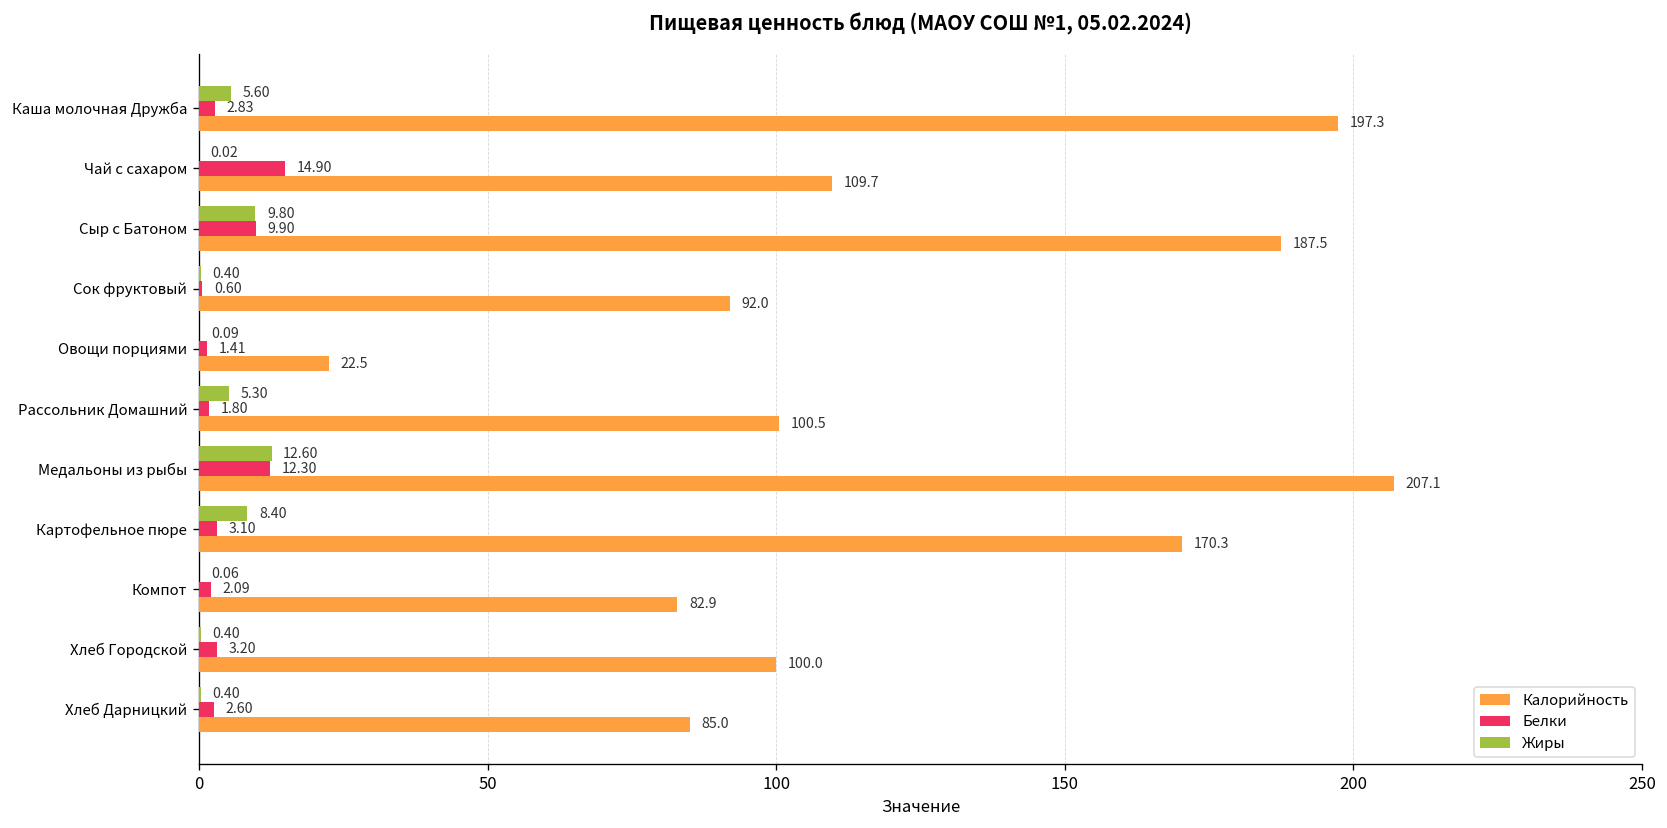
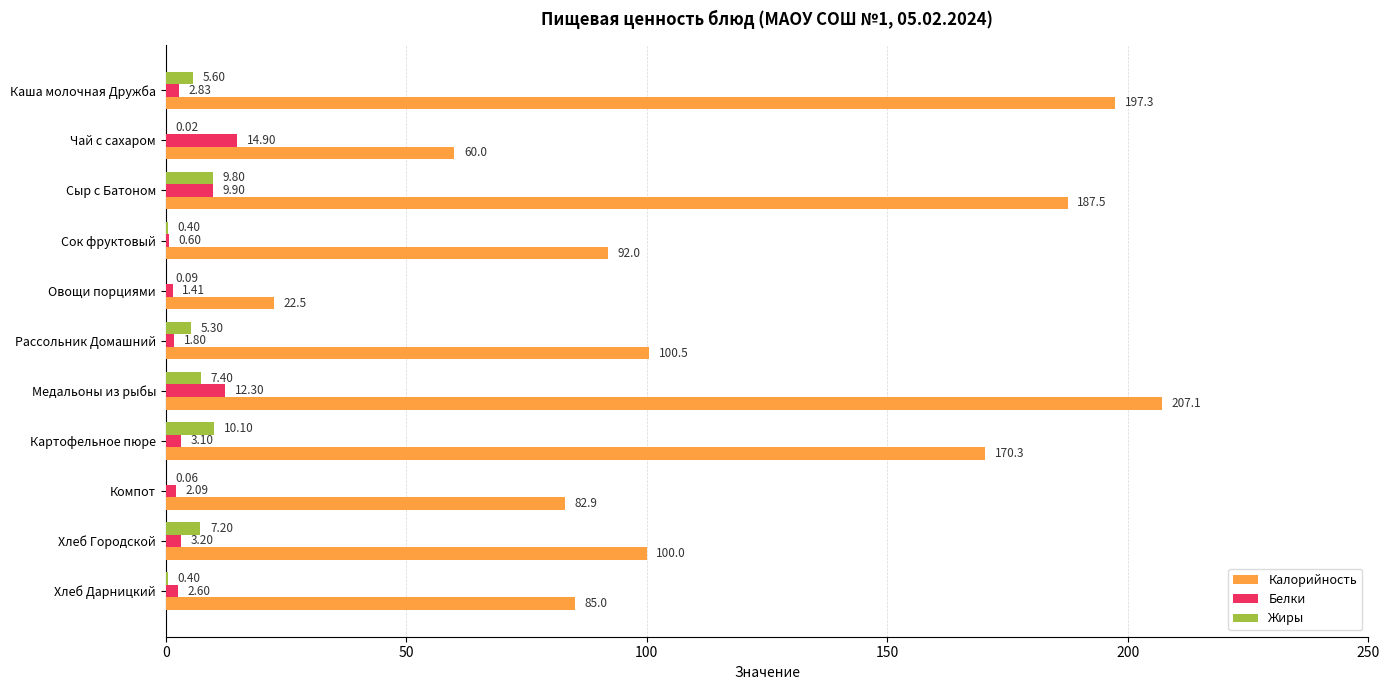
  {
    "Калорийность": {
      "Каша молочная Дружба": 197.3,
-     "Чай с сахаром": 109.7,
+     "Чай с сахаром": 60.0,
      "Сыр с Батоном": 187.5,
      "Сок фруктовый": 92.0,
      "Овощи порциями": 22.5,
      "Рассольник Домашний": 100.5,
      "Медальоны из рыбы": 207.1,
      "Картофельное пюре": 170.3,
      "Компот": 82.9,
      "Хлеб Городской": 100.0,
      "Хлеб Дарницкий": 85.0
    },
    "Белки": {
      "Каша молочная Дружба": 2.83,
      "Чай с сахаром": 14.90,
      "Сыр с Батоном": 9.90,
      "Сок фруктовый": 0.60,
      "Овощи порциями": 1.41,
      "Рассольник Домашний": 1.80,
      "Медальоны из рыбы": 12.30,
      "Картофельное пюре": 3.10,
      "Компот": 2.09,
      "Хлеб Городской": 3.20,
      "Хлеб Дарницкий": 2.60
    },
    "Жиры": {
      "Каша молочная Дружба": 5.60,
      "Чай с сахаром": 0.02,
      "Сыр с Батоном": 9.80,
      "Сок фруктовый": 0.40,
      "Овощи порциями": 0.09,
      "Рассольник Домашний": 5.30,
-     "Медальоны из рыбы": 12.60,
-     "Картофельное пюре": 8.40,
+     "Медальоны из рыбы": 7.40,
+     "Картофельное пюре": 10.10,
      "Компот": 0.06,
-     "Хлеб Городской": 0.40,
+     "Хлеб Городской": 7.20,
      "Хлеб Дарницкий": 0.40
    }
  }
